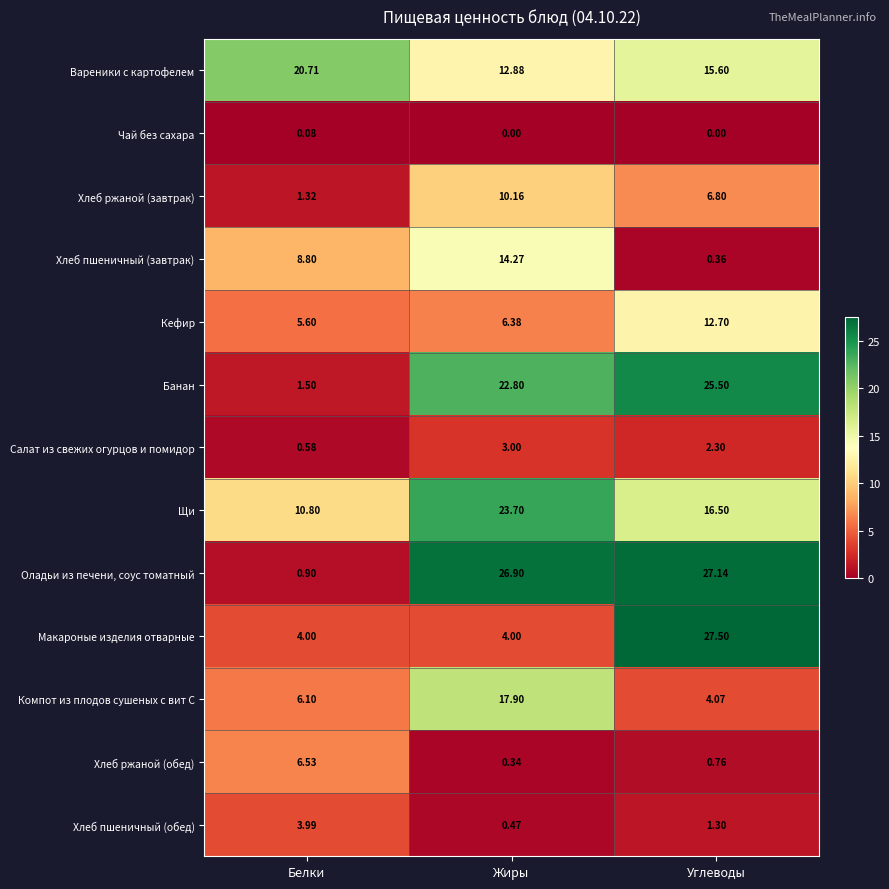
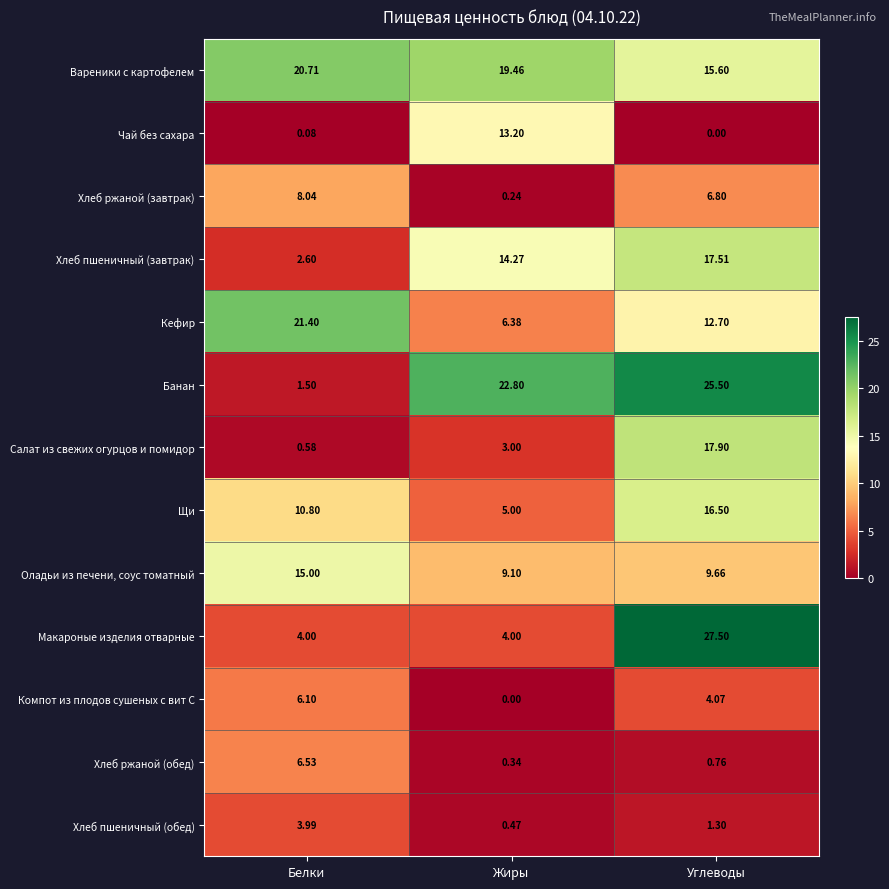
  {
    "Вареники с картофелем": {
      "Белки": 20.71,
-     "Жиры": 12.88,
+     "Жиры": 19.46,
      "Углеводы": 15.60
    },
    "Чай без сахара": {
      "Белки": 0.08,
-     "Жиры": 0.00,
+     "Жиры": 13.20,
      "Углеводы": 0.00
    },
    "Хлеб ржаной (завтрак)": {
-     "Белки": 1.32,
-     "Жиры": 10.16,
+     "Белки": 8.04,
+     "Жиры": 0.24,
      "Углеводы": 6.80
    },
    "Хлеб пшеничный (завтрак)": {
-     "Белки": 8.80,
+     "Белки": 2.60,
      "Жиры": 14.27,
-     "Углеводы": 0.36
+     "Углеводы": 17.51
    },
    "Кефир": {
-     "Белки": 5.60,
+     "Белки": 21.40,
      "Жиры": 6.38,
      "Углеводы": 12.70
    },
    "Банан": {
      "Белки": 1.50,
      "Жиры": 22.80,
      "Углеводы": 25.50
    },
    "Салат из свежих огурцов и помидор": {
      "Белки": 0.58,
      "Жиры": 3.00,
-     "Углеводы": 2.30
+     "Углеводы": 17.90
    },
    "Щи": {
      "Белки": 10.80,
-     "Жиры": 23.70,
+     "Жиры": 5.00,
      "Углеводы": 16.50
    },
    "Оладьи из печени, соус томатный": {
-     "Белки": 0.90,
-     "Жиры": 26.90,
-     "Углеводы": 27.14
+     "Белки": 15.00,
+     "Жиры": 9.10,
+     "Углеводы": 9.66
    },
    "Макароные изделия отварные": {
      "Белки": 4.00,
      "Жиры": 4.00,
      "Углеводы": 27.50
    },
    "Компот из плодов сушеных с вит С": {
      "Белки": 6.10,
-     "Жиры": 17.90,
+     "Жиры": 0.00,
      "Углеводы": 4.07
    },
    "Хлеб ржаной (обед)": {
      "Белки": 6.53,
      "Жиры": 0.34,
      "Углеводы": 0.76
    },
    "Хлеб пшеничный (обед)": {
      "Белки": 3.99,
      "Жиры": 0.47,
      "Углеводы": 1.30
    }
  }
